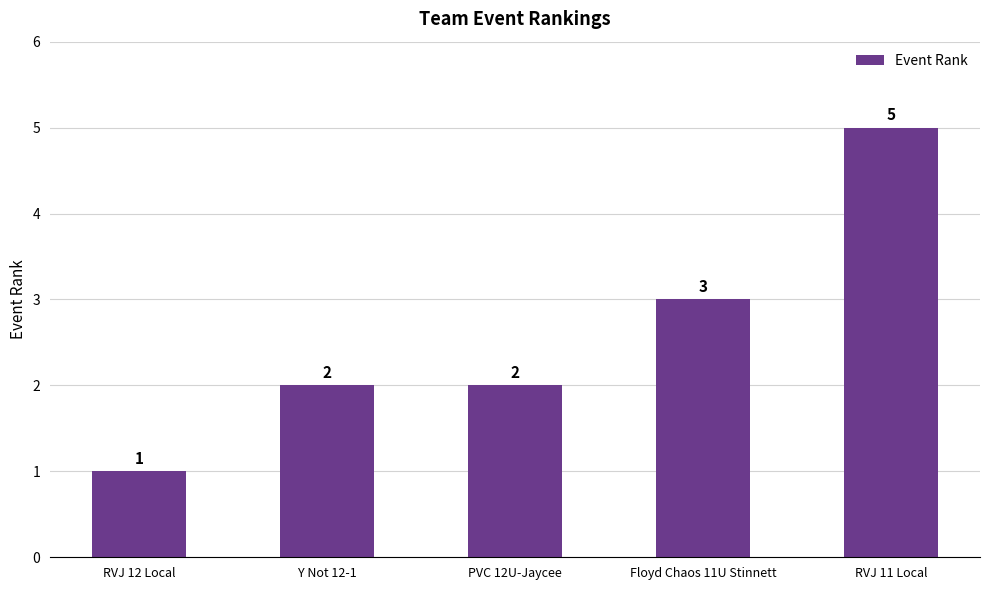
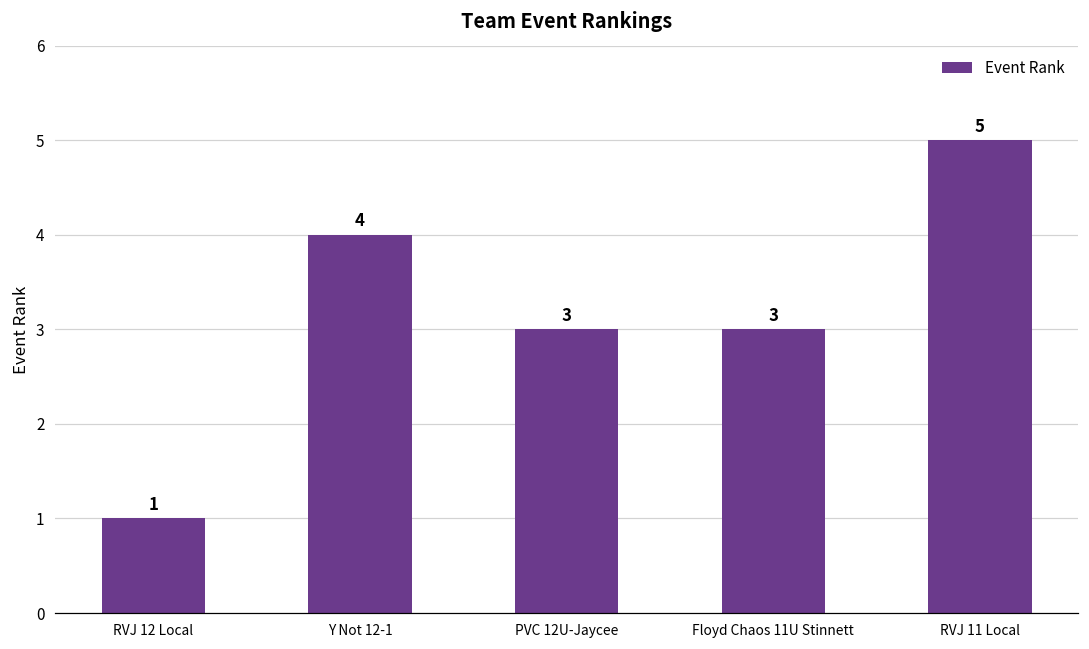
  {
    "RVJ 12 Local": 1,
-   "Y Not 12-1": 2,
-   "PVC 12U-Jaycee": 2,
+   "Y Not 12-1": 4,
+   "PVC 12U-Jaycee": 3,
    "Floyd Chaos 11U Stinnett": 3,
    "RVJ 11 Local": 5
  }
